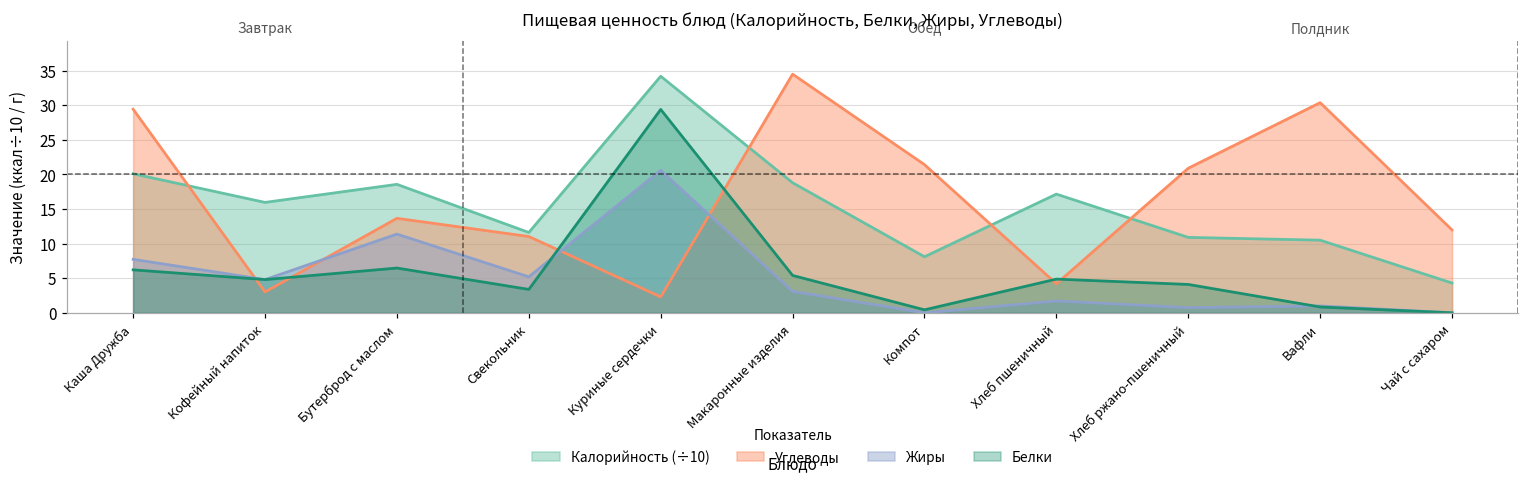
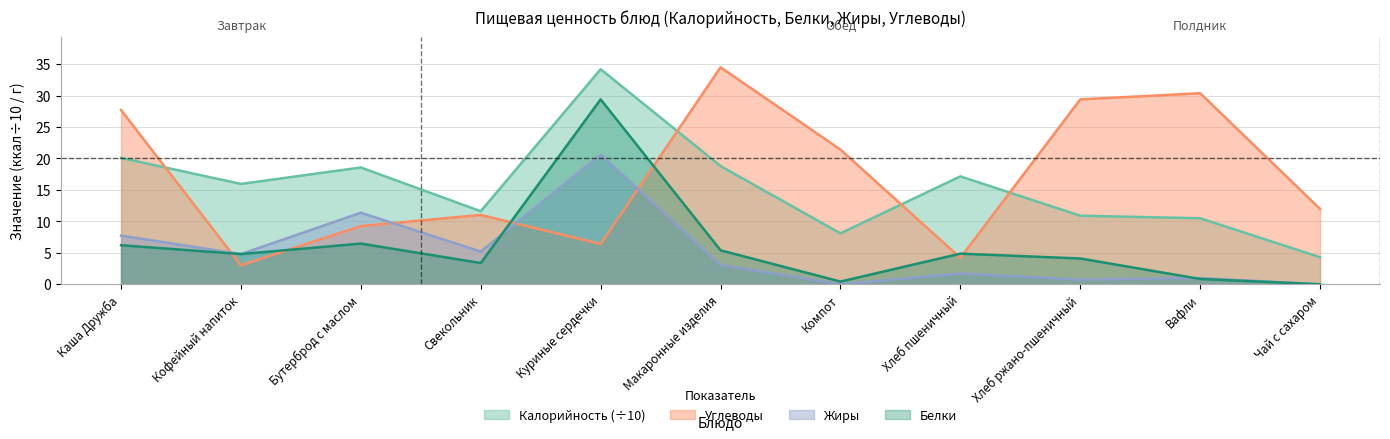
  {
    "Углеводы": {
-     "Каша Дружба": 29,
+     "Каша Дружба": 28,
      "Кофейный напиток": 3,
-     "Бутерброд с маслом": 14,
+     "Бутерброд с маслом": 9,
      "Свекольник": 11,
-     "Куриные сердечки": 2,
+     "Куриные сердечки": 6,
      "Макаронные изделия": 35,
      "Компот": 21,
      "Хлеб пшеничный": 4,
-     "Хлеб ржано-пшеничный": 21,
+     "Хлеб ржано-пшеничный": 29,
      "Вафли": 30,
      "Чай с сахаром": 12
    }
  }
